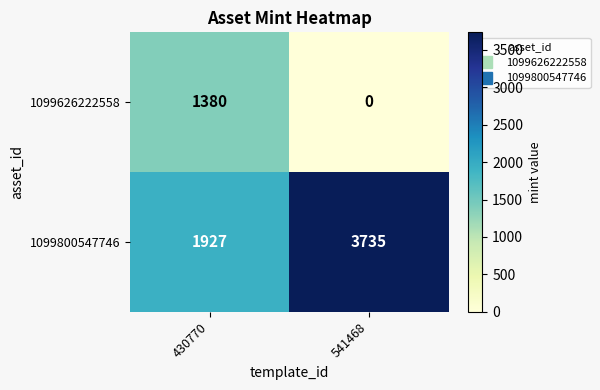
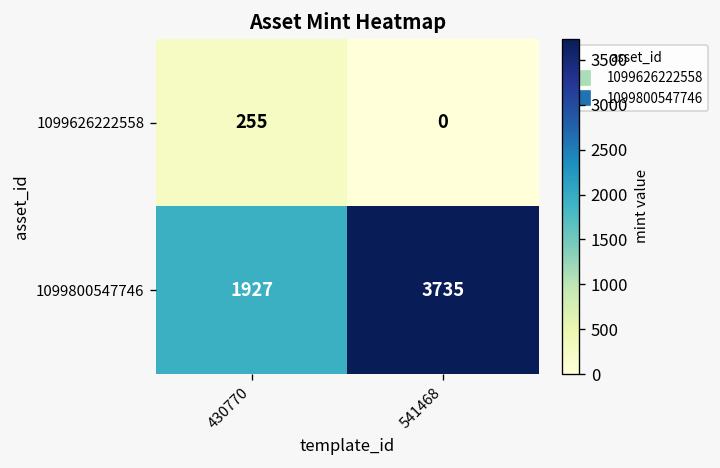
  {
    "1099626222558": {
-     "430770": 1380,
+     "430770": 255,
      "541468": 0
    },
    "1099800547746": {
      "430770": 1927,
      "541468": 3735
    }
  }
